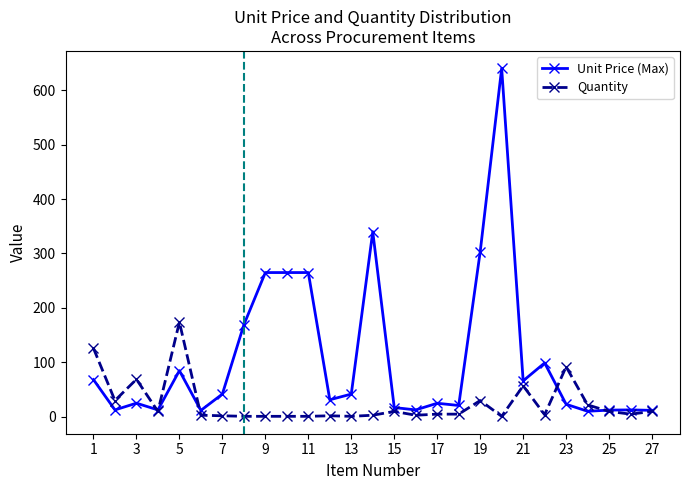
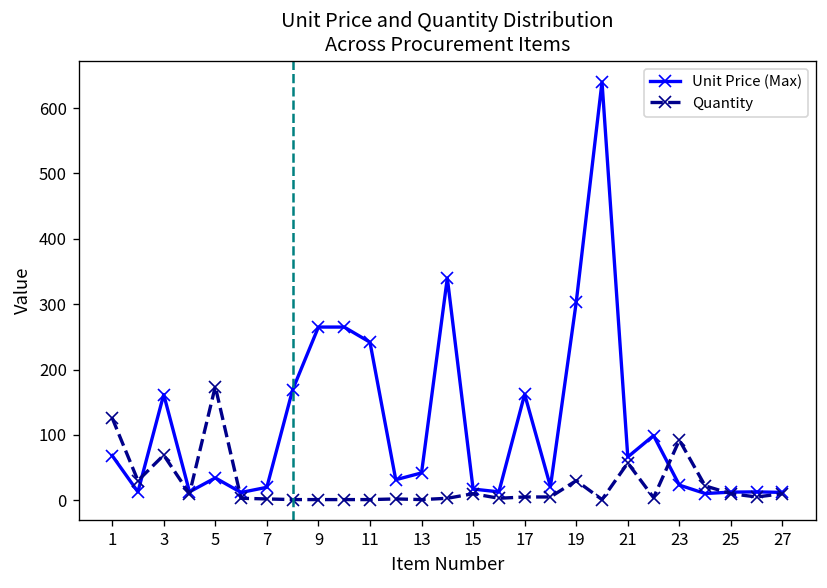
  {
    "Unit Price (Max)": {
      "1": 70,
-     "3": 30,
-     "5": 80,
-     "7": 40,
+     "3": 160,
+     "5": 30,
+     "7": 20,
      "9": 270,
-     "11": 270,
+     "11": 240,
      "13": 40,
      "15": 20,
-     "17": 30,
+     "17": 160,
      "19": 300,
      "21": 70,
      "23": 20
    },
    "Quantity": {
      "1": 130,
      "3": 70,
      "5": 170,
      "7": 0,
      "9": 0,
      "11": 0,
      "13": 0,
      "15": 10,
      "17": 10,
      "19": 30,
      "21": 60,
      "23": 90
    }
  }
